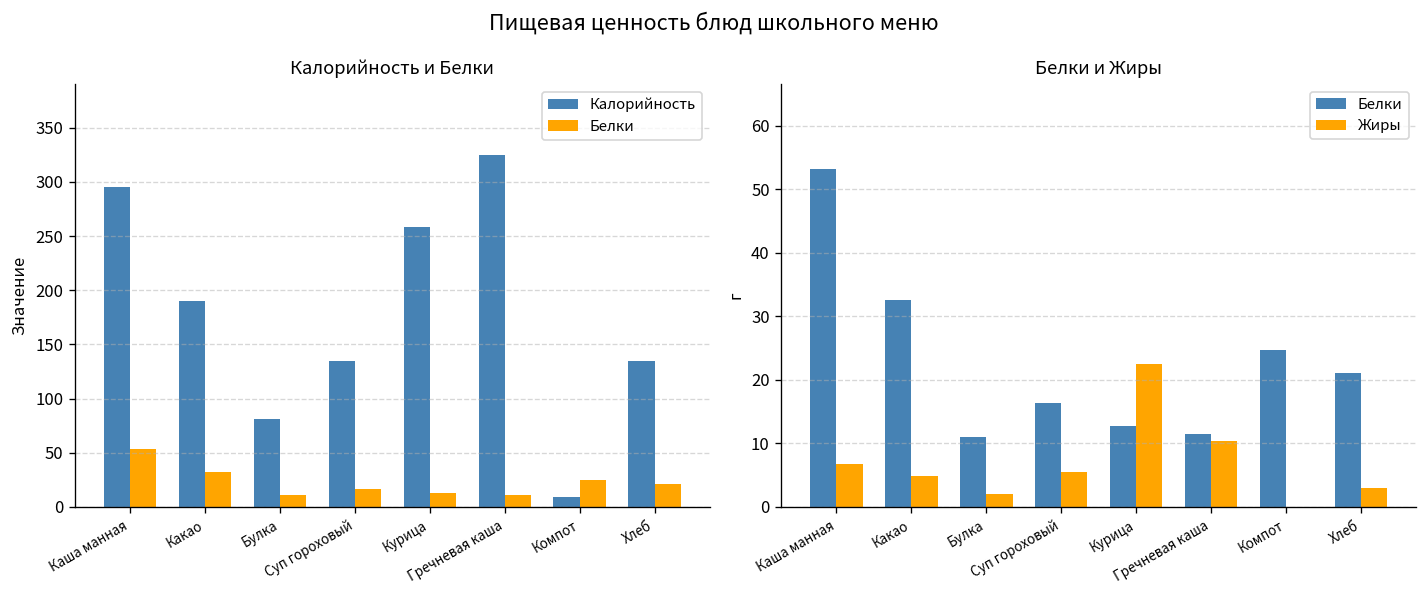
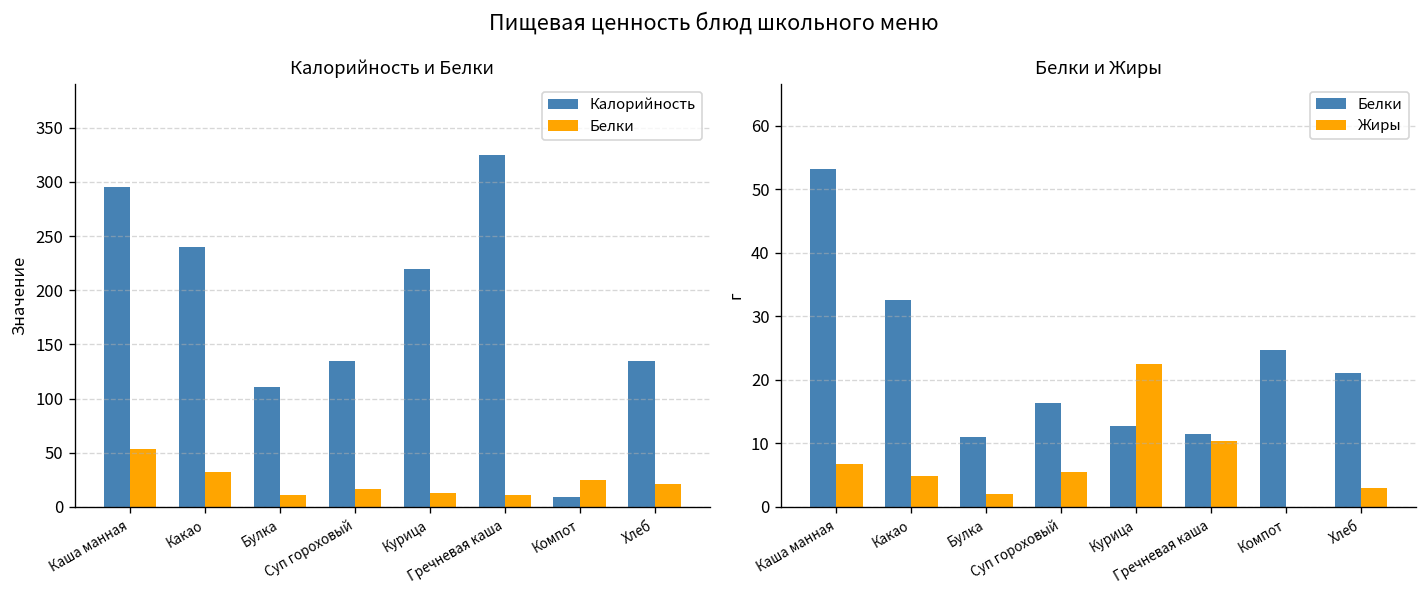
  {
    "Калорийность и Белки": {
      "Калорийность": {
        "Каша манная": 300,
-       "Какао": 190,
-       "Булка": 80,
+       "Какао": 240,
+       "Булка": 110,
        "Суп гороховый": 130,
-       "Курица": 260,
+       "Курица": 220,
        "Гречневая каша": 330,
        "Компот": 10,
        "Хлеб": 130
      }
    },
    "Белки и Жиры": {
      "Белки": {
        "Каша манная": 53,
        "Какао": 33,
        "Булка": 11,
        "Суп гороховый": 16,
        "Курица": 13,
        "Гречневая каша": 12,
        "Компот": 25,
        "Хлеб": 21
      },
      "Жиры": {
        "Каша манная": 7,
        "Какао": 5,
        "Булка": 2,
        "Суп гороховый": 5,
        "Курица": 22,
        "Гречневая каша": 10,
        "Хлеб": 3
      }
    }
  }
